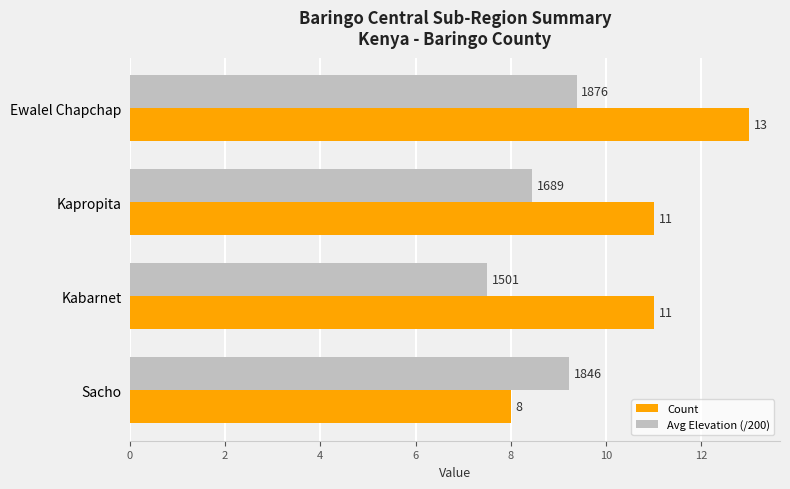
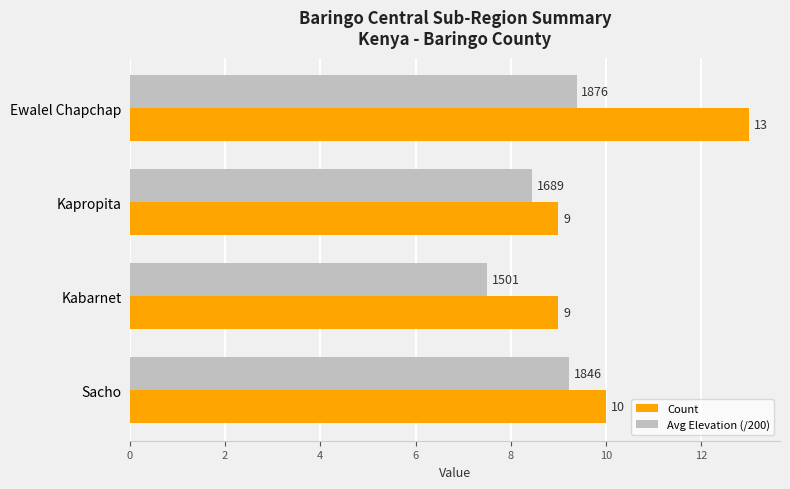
  {
    "Count": {
      "Ewalel Chapchap": 13,
-     "Kapropita": 11,
-     "Kabarnet": 11,
-     "Sacho": 8
+     "Kapropita": 9,
+     "Kabarnet": 9,
+     "Sacho": 10
    }
  }
